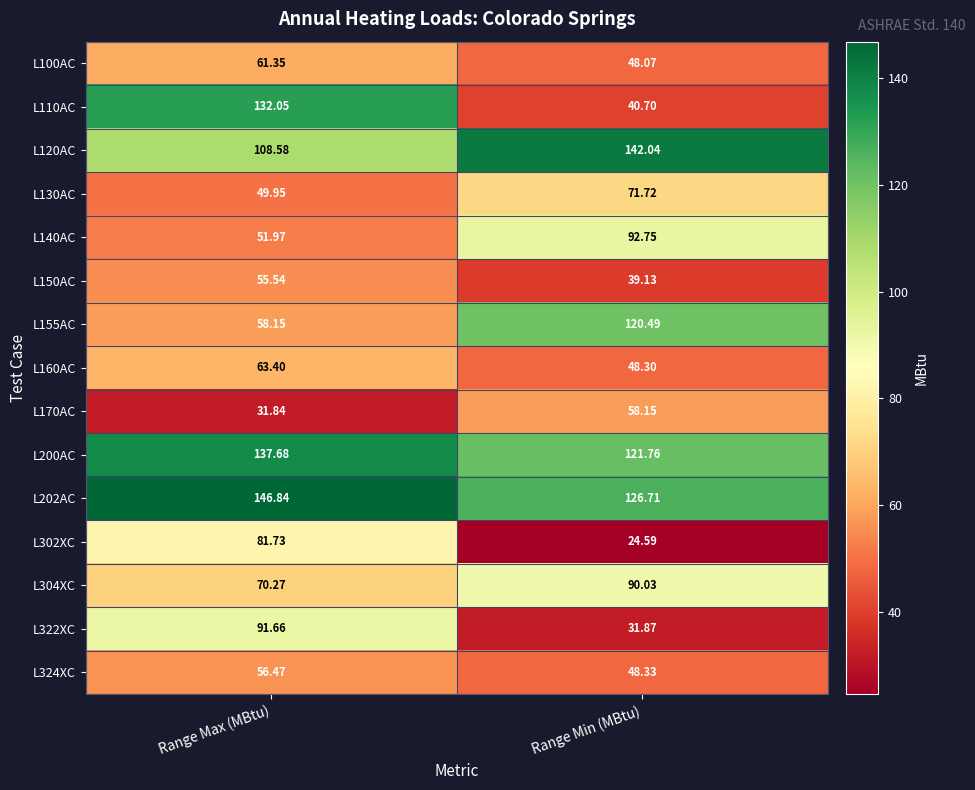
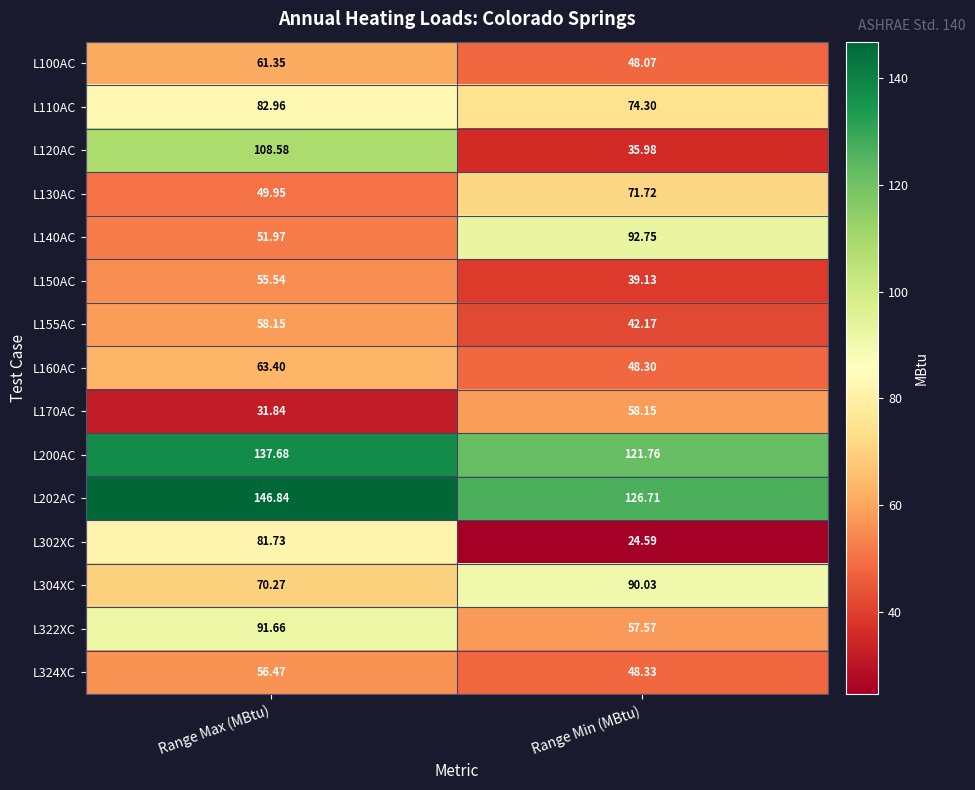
  {
    "L100AC": {
      "Range Max (MBtu)": 61.35,
      "Range Min (MBtu)": 48.07
    },
    "L110AC": {
-     "Range Max (MBtu)": 132.05,
-     "Range Min (MBtu)": 40.70
+     "Range Max (MBtu)": 82.96,
+     "Range Min (MBtu)": 74.30
    },
    "L120AC": {
      "Range Max (MBtu)": 108.58,
-     "Range Min (MBtu)": 142.04
+     "Range Min (MBtu)": 35.98
    },
    "L130AC": {
      "Range Max (MBtu)": 49.95,
      "Range Min (MBtu)": 71.72
    },
    "L140AC": {
      "Range Max (MBtu)": 51.97,
      "Range Min (MBtu)": 92.75
    },
    "L150AC": {
      "Range Max (MBtu)": 55.54,
      "Range Min (MBtu)": 39.13
    },
    "L155AC": {
      "Range Max (MBtu)": 58.15,
-     "Range Min (MBtu)": 120.49
+     "Range Min (MBtu)": 42.17
    },
    "L160AC": {
      "Range Max (MBtu)": 63.40,
      "Range Min (MBtu)": 48.30
    },
    "L170AC": {
      "Range Max (MBtu)": 31.84,
      "Range Min (MBtu)": 58.15
    },
    "L200AC": {
      "Range Max (MBtu)": 137.68,
      "Range Min (MBtu)": 121.76
    },
    "L202AC": {
      "Range Max (MBtu)": 146.84,
      "Range Min (MBtu)": 126.71
    },
    "L302XC": {
      "Range Max (MBtu)": 81.73,
      "Range Min (MBtu)": 24.59
    },
    "L304XC": {
      "Range Max (MBtu)": 70.27,
      "Range Min (MBtu)": 90.03
    },
    "L322XC": {
      "Range Max (MBtu)": 91.66,
-     "Range Min (MBtu)": 31.87
+     "Range Min (MBtu)": 57.57
    },
    "L324XC": {
      "Range Max (MBtu)": 56.47,
      "Range Min (MBtu)": 48.33
    }
  }
